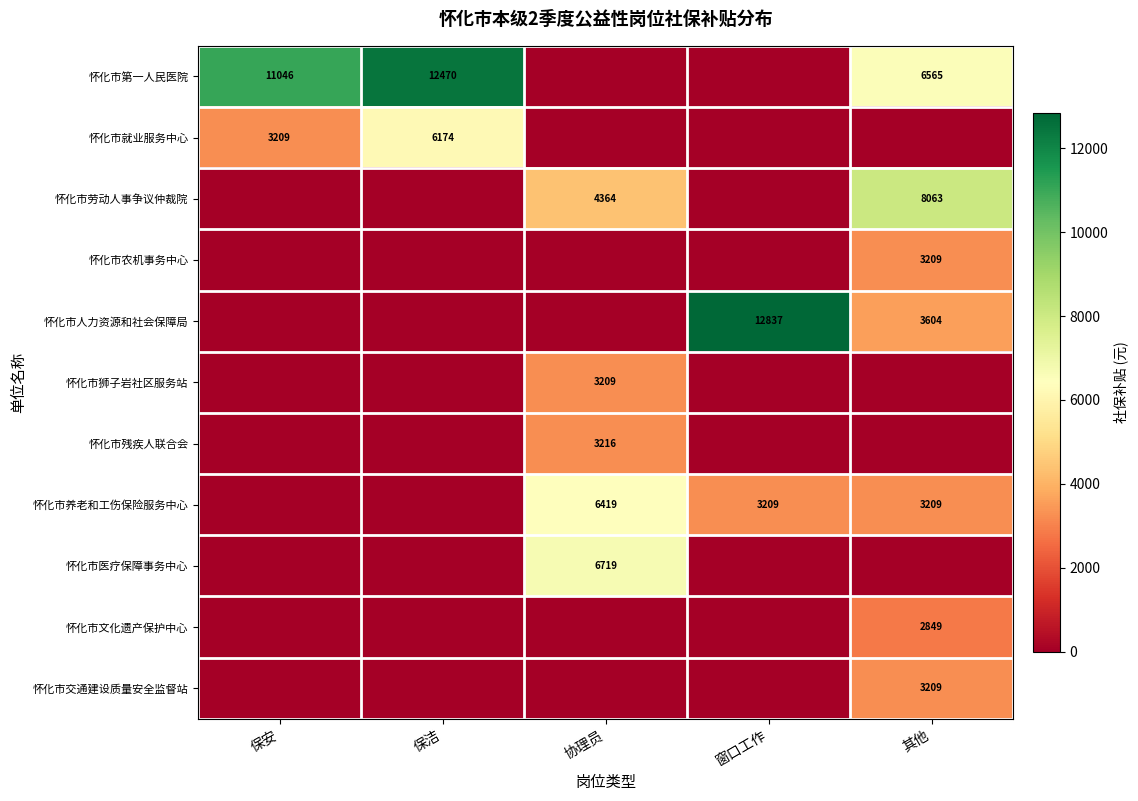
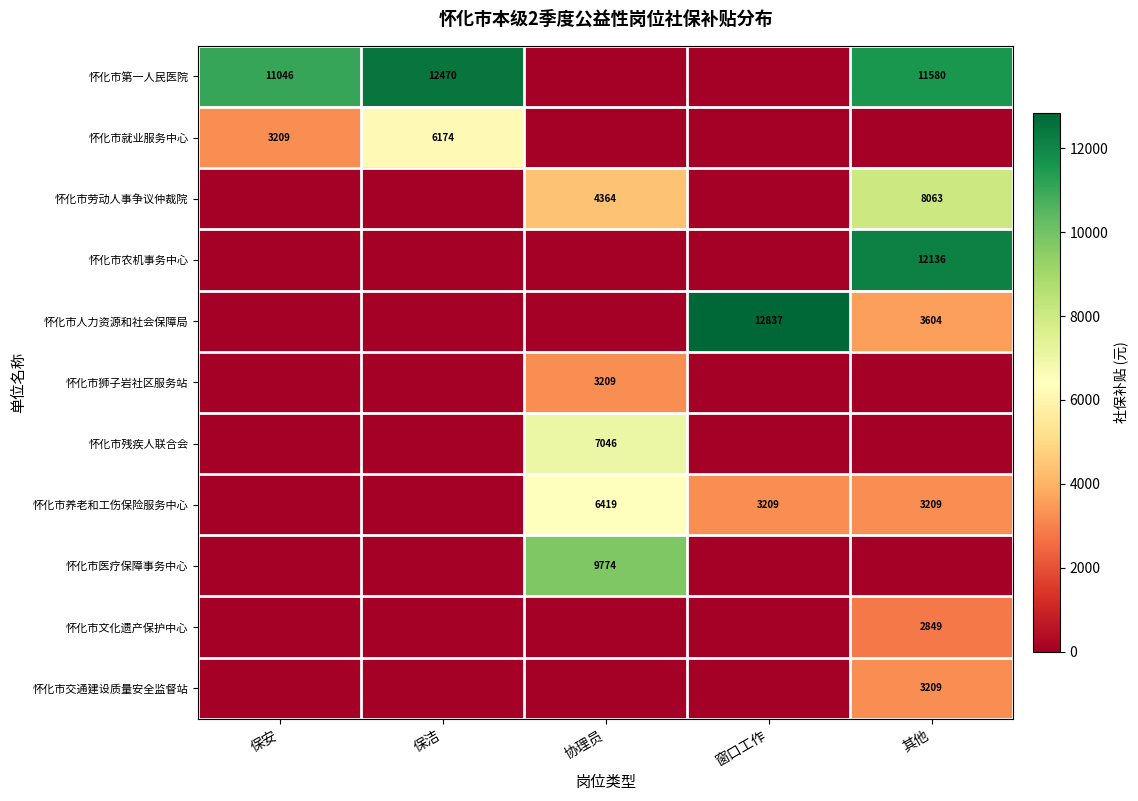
  {
    "怀化市第一人民医院": {
      "保安": 11046,
      "保洁": 12470,
-     "其他": 6565
+     "其他": 11580
    },
    "怀化市就业服务中心": {
      "保安": 3209,
      "保洁": 6174
    },
    "怀化市劳动人事争议仲裁院": {
      "协理员": 4364,
      "其他": 8063
    },
    "怀化市农机事务中心": {
-     "其他": 3209
+     "其他": 12136
    },
    "怀化市人力资源和社会保障局": {
      "窗口工作": 12837,
      "其他": 3604
    },
    "怀化市狮子岩社区服务站": {
      "协理员": 3209
    },
    "怀化市残疾人联合会": {
-     "协理员": 3216
+     "协理员": 7046
    },
    "怀化市养老和工伤保险服务中心": {
      "协理员": 6419,
      "窗口工作": 3209,
      "其他": 3209
    },
    "怀化市医疗保障事务中心": {
-     "协理员": 6719
+     "协理员": 9774
    },
    "怀化市文化遗产保护中心": {
      "其他": 2849
    },
    "怀化市交通建设质量安全监督站": {
      "其他": 3209
    }
  }
